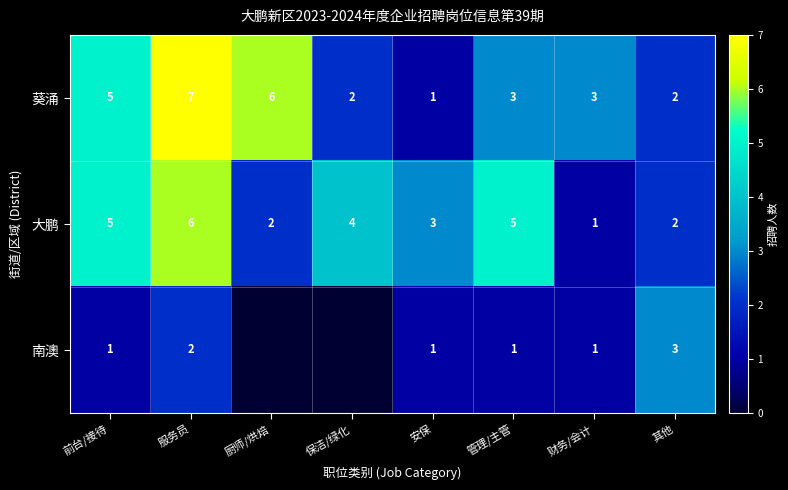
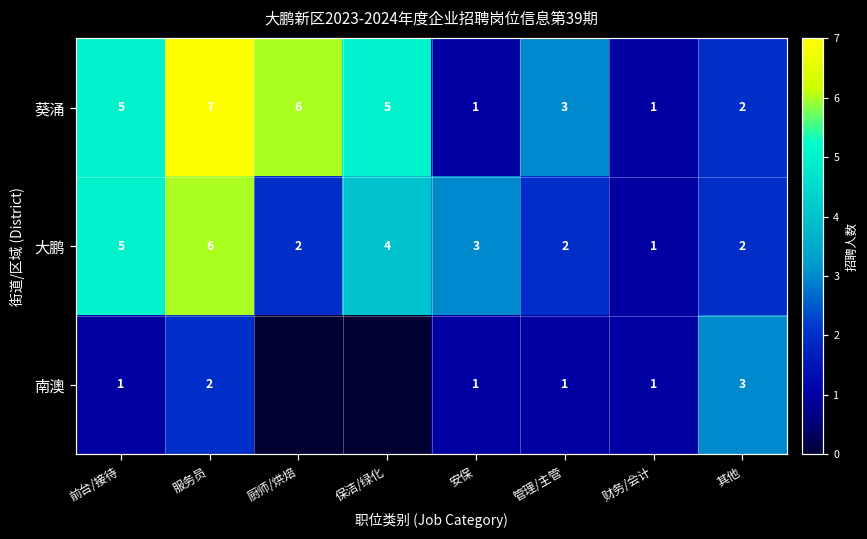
  {
    "葵涌": {
      "前台/接待": 5,
      "服务员": 7,
      "厨师/烘焙": 6,
-     "保洁/绿化": 2,
+     "保洁/绿化": 5,
      "安保": 1,
      "管理/主管": 3,
-     "财务/会计": 3,
+     "财务/会计": 1,
      "其他": 2
    },
    "大鹏": {
      "前台/接待": 5,
      "服务员": 6,
      "厨师/烘焙": 2,
      "保洁/绿化": 4,
      "安保": 3,
-     "管理/主管": 5,
+     "管理/主管": 2,
      "财务/会计": 1,
      "其他": 2
    },
    "南澳": {
      "前台/接待": 1,
      "服务员": 2,
      "安保": 1,
      "管理/主管": 1,
      "财务/会计": 1,
      "其他": 3
    }
  }
